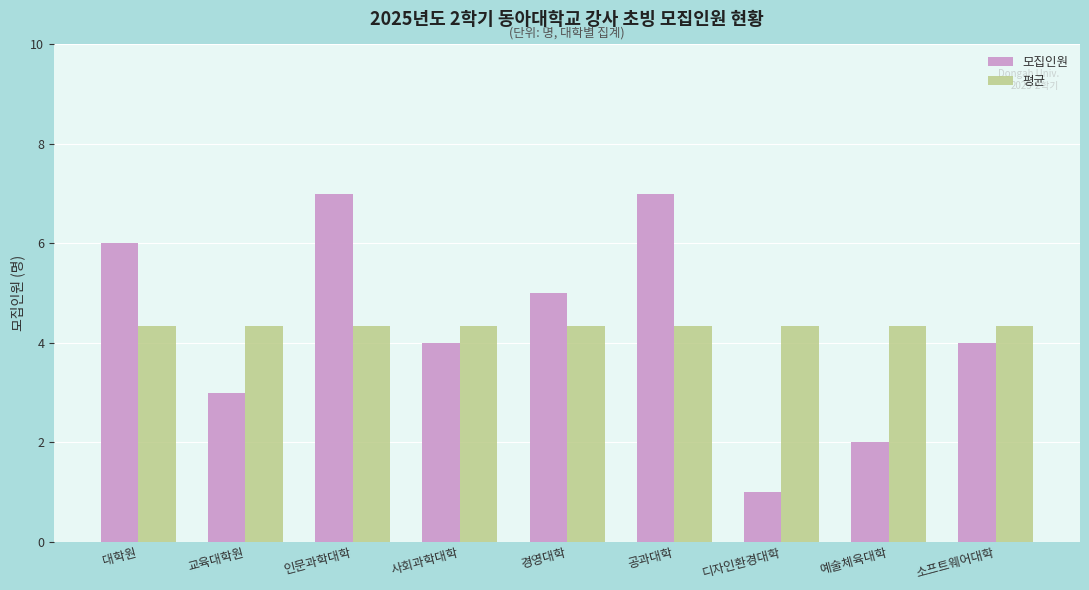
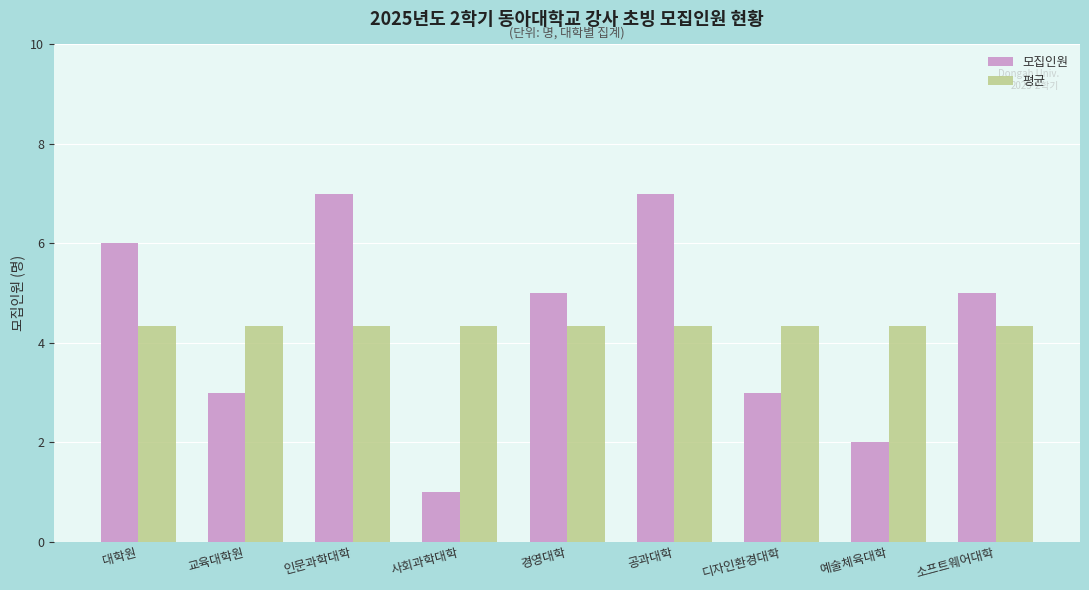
  {
    "모집인원": {
      "대학원": 6,
      "교육대학원": 3,
      "인문과학대학": 7,
-     "사회과학대학": 4,
+     "사회과학대학": 1,
      "경영대학": 5,
      "공과대학": 7,
-     "디자인환경대학": 1,
+     "디자인환경대학": 3,
      "예술체육대학": 2,
-     "소프트웨어대학": 4
+     "소프트웨어대학": 5
    },
    "평균": {
      "대학원": 4.3,
      "교육대학원": 4.3,
      "인문과학대학": 4.3,
      "사회과학대학": 4.3,
      "경영대학": 4.3,
      "공과대학": 4.3,
      "디자인환경대학": 4.3,
      "예술체육대학": 4.3,
      "소프트웨어대학": 4.3
    }
  }
